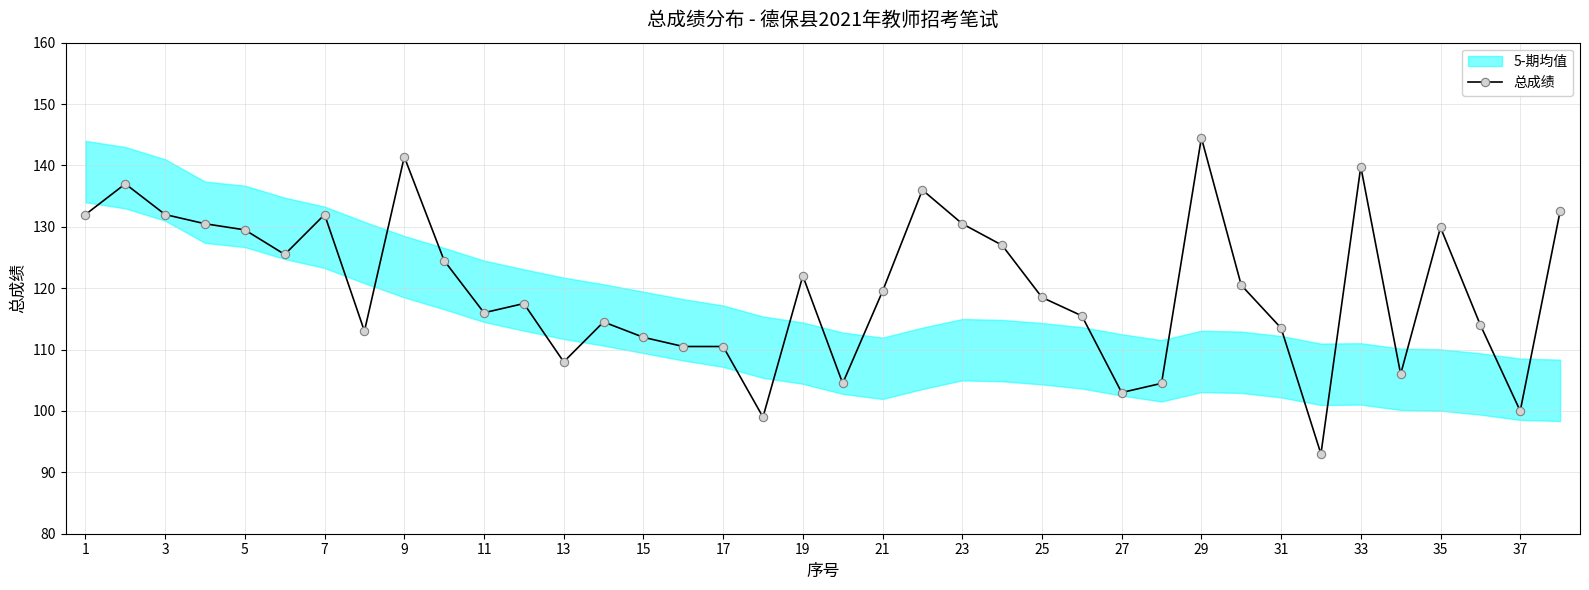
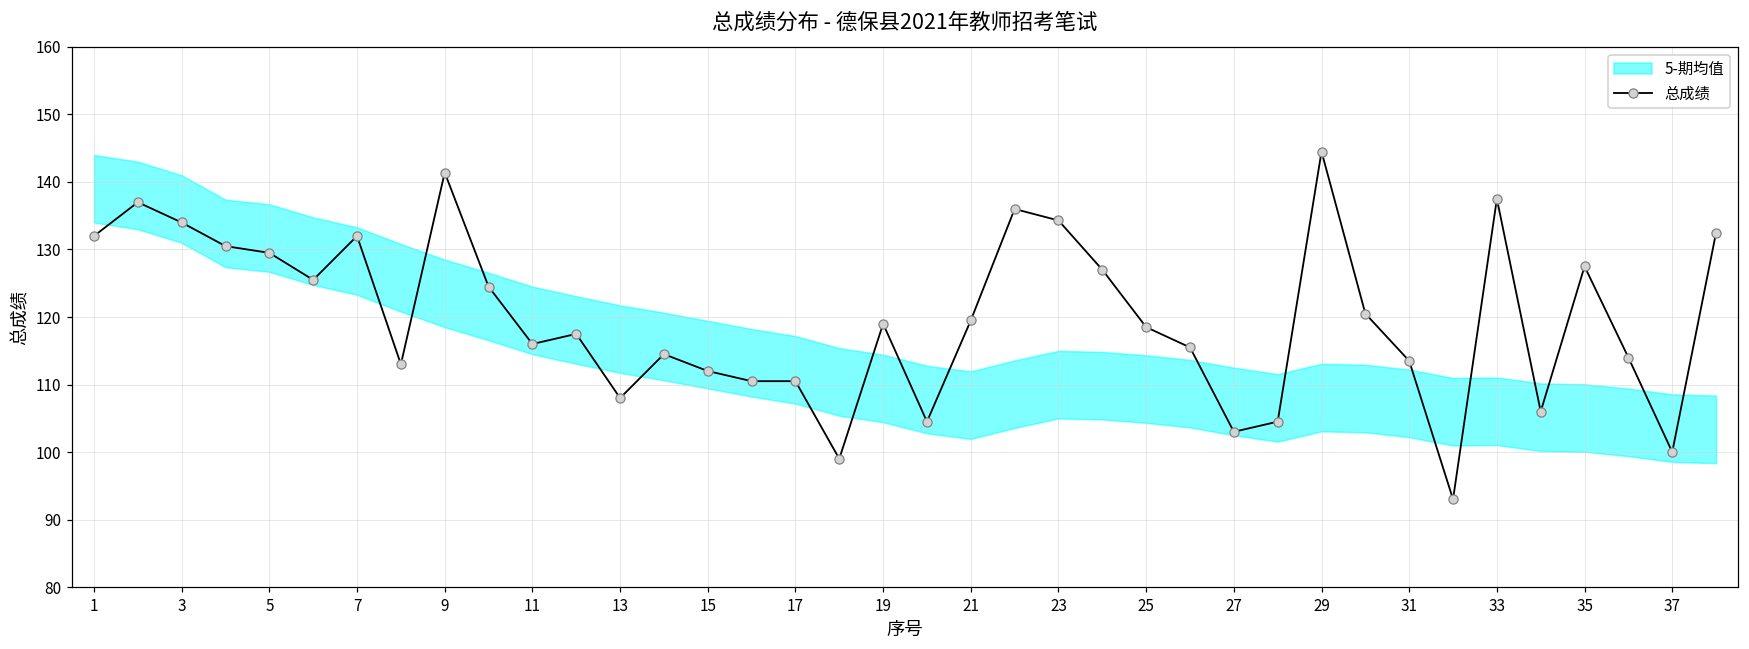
  {
    "总成绩": {
      "1": 132,
-     "3": 132,
+     "3": 134,
      "5": 130,
      "7": 132,
      "9": 141,
      "11": 116,
      "13": 108,
      "15": 112,
      "17": 111,
-     "19": 122,
+     "19": 119,
      "21": 120,
-     "23": 131,
+     "23": 134,
      "25": 119,
      "27": 103,
      "29": 145,
      "31": 114,
-     "33": 140,
-     "35": 130,
+     "33": 138,
+     "35": 128,
      "37": 100
    }
  }
